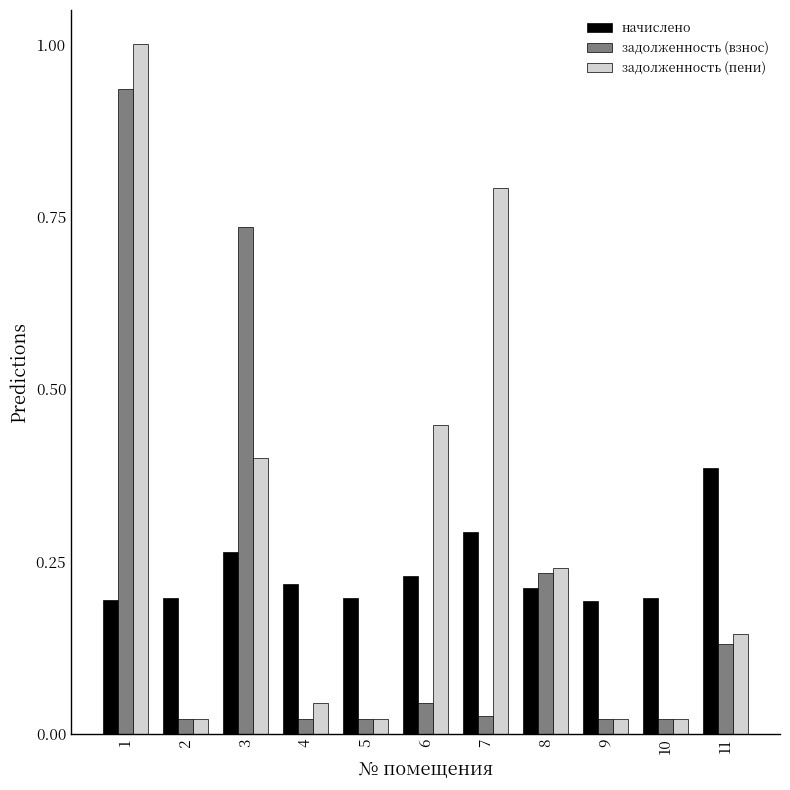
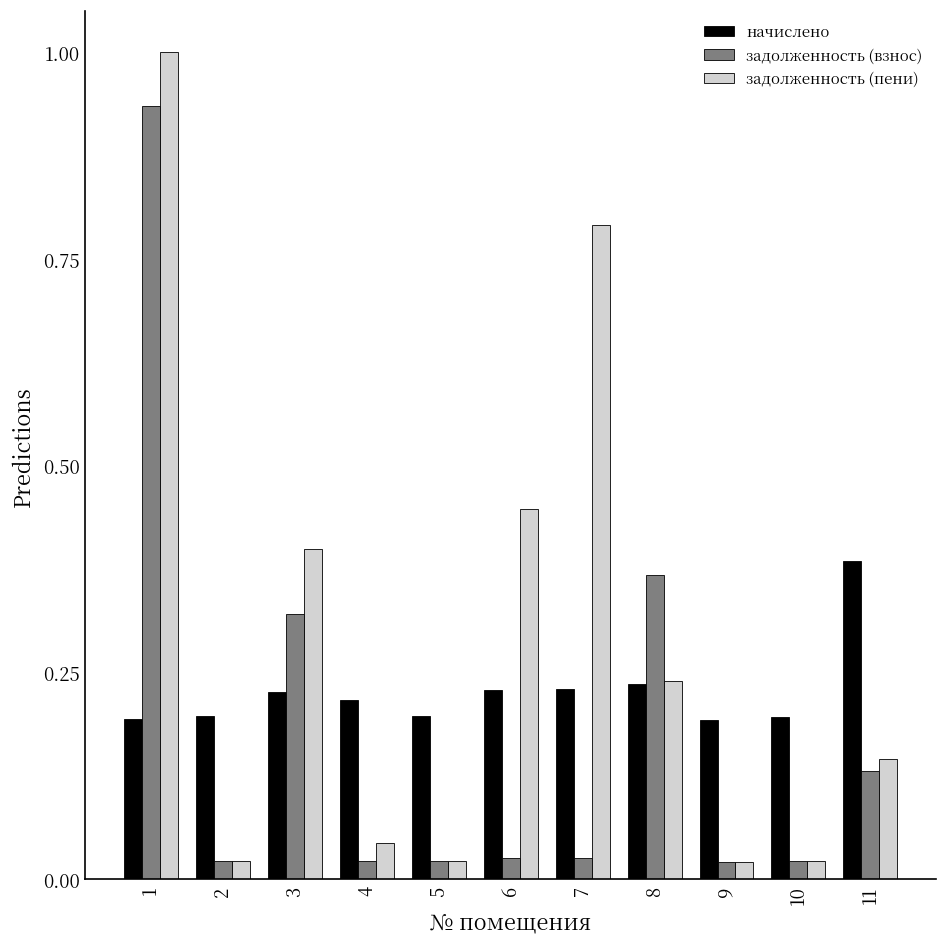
  {
    "начислено": {
      "1": 0.19,
      "2": 0.20,
-     "3": 0.26,
+     "3": 0.23,
      "4": 0.22,
      "5": 0.20,
      "6": 0.23,
-     "7": 0.29,
-     "8": 0.21,
+     "7": 0.23,
+     "8": 0.24,
      "9": 0.19,
      "10": 0.20,
      "11": 0.39
    },
    "задолженность (взнос)": {
      "1": 0.94,
      "2": 0.02,
-     "3": 0.74,
+     "3": 0.32,
      "4": 0.02,
      "5": 0.02,
-     "6": 0.04,
+     "6": 0.03,
      "7": 0.03,
-     "8": 0.23,
+     "8": 0.37,
      "9": 0.02,
      "10": 0.02,
      "11": 0.13
    },
    "задолженность (пени)": {
      "1": 1.00,
      "2": 0.02,
      "3": 0.40,
      "4": 0.04,
      "5": 0.02,
      "6": 0.45,
      "7": 0.79,
      "8": 0.24,
      "9": 0.02,
      "10": 0.02,
      "11": 0.15
    }
  }
